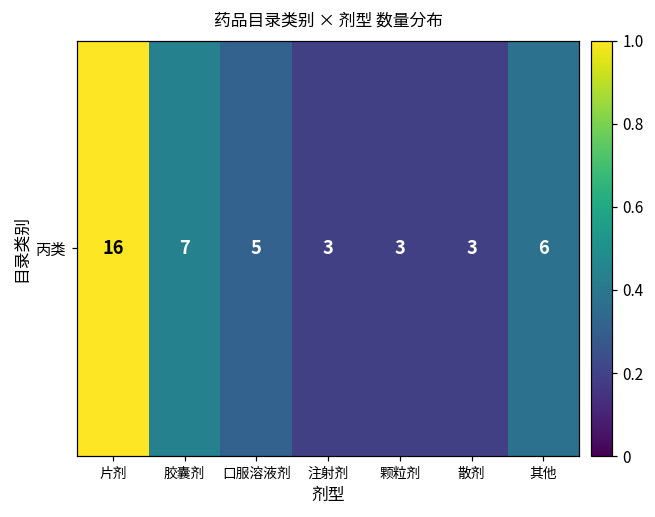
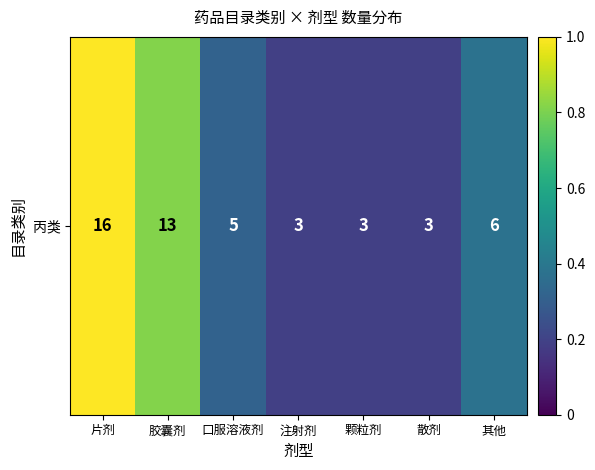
  {
    "丙类": {
      "片剂": 16,
-     "胶囊剂": 7,
+     "胶囊剂": 13,
      "口服溶液剂": 5,
      "注射剂": 3,
      "颗粒剂": 3,
      "散剂": 3,
      "其他": 6
    }
  }
